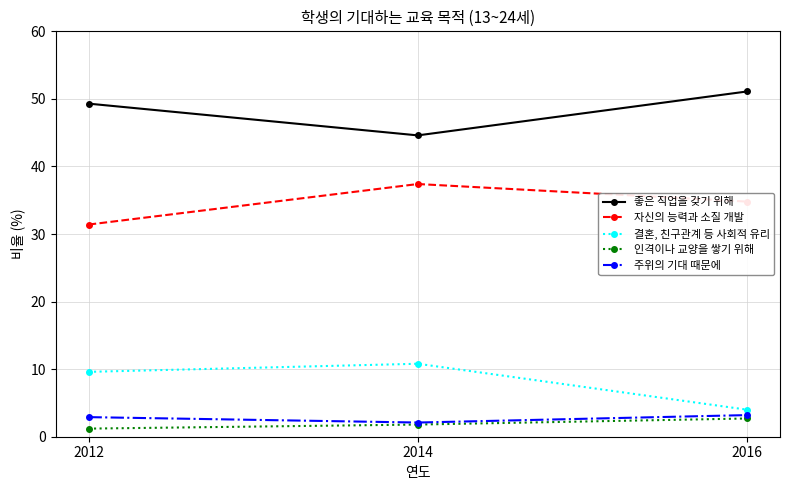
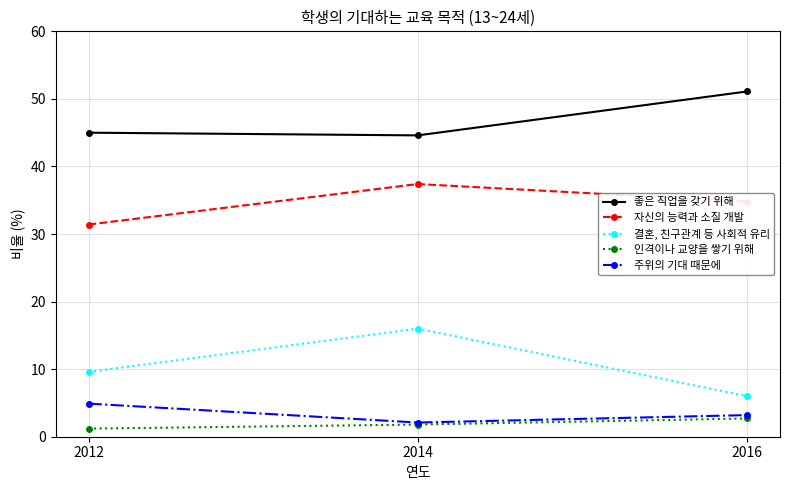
  {
    "좋은 직업을 갖기 위해": {
-     "2012": 49,
+     "2012": 45,
      "2014": 45,
      "2016": 51
    },
    "자신의 능력과 소질 개발": {
      "2012": 31,
      "2014": 37
    },
    "결혼, 친구관계 등 사회적 유리": {
      "2012": 10,
-     "2014": 11,
-     "2016": 4
+     "2014": 16,
+     "2016": 6
    },
    "인격이나 교양을 쌓기 위해": {
      "2012": 1,
      "2016": 3
    },
    "주위의 기대 때문에": {
-     "2012": 3,
+     "2012": 5,
      "2016": 3
    }
  }
